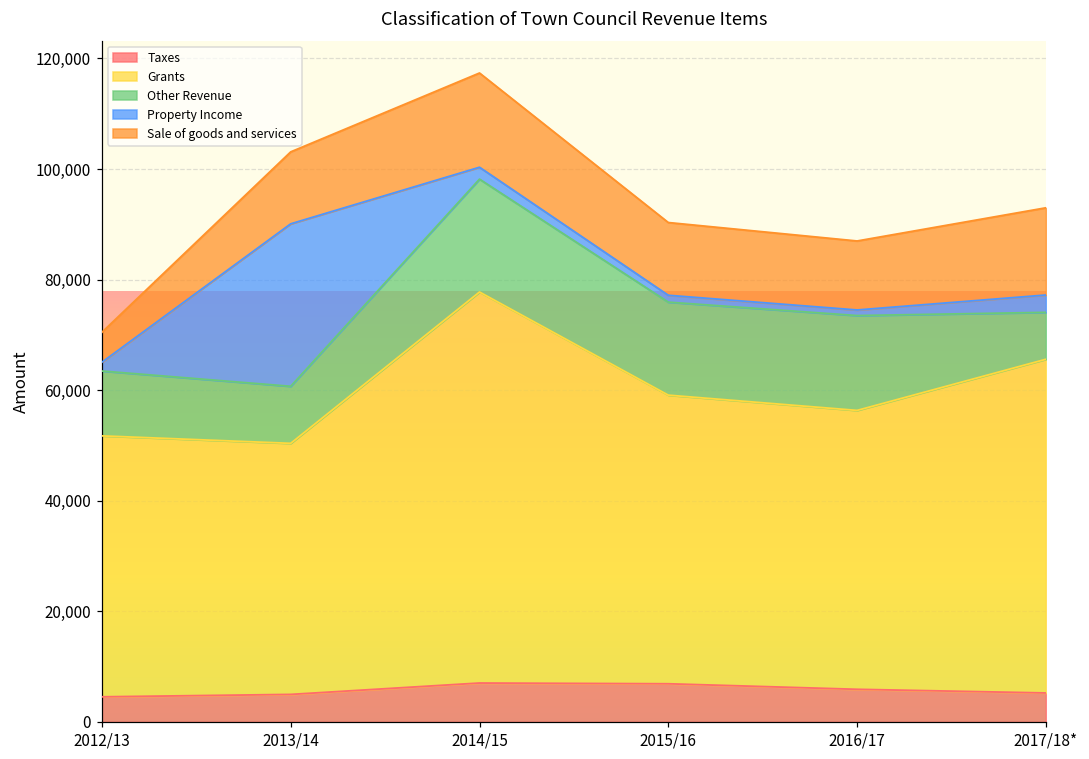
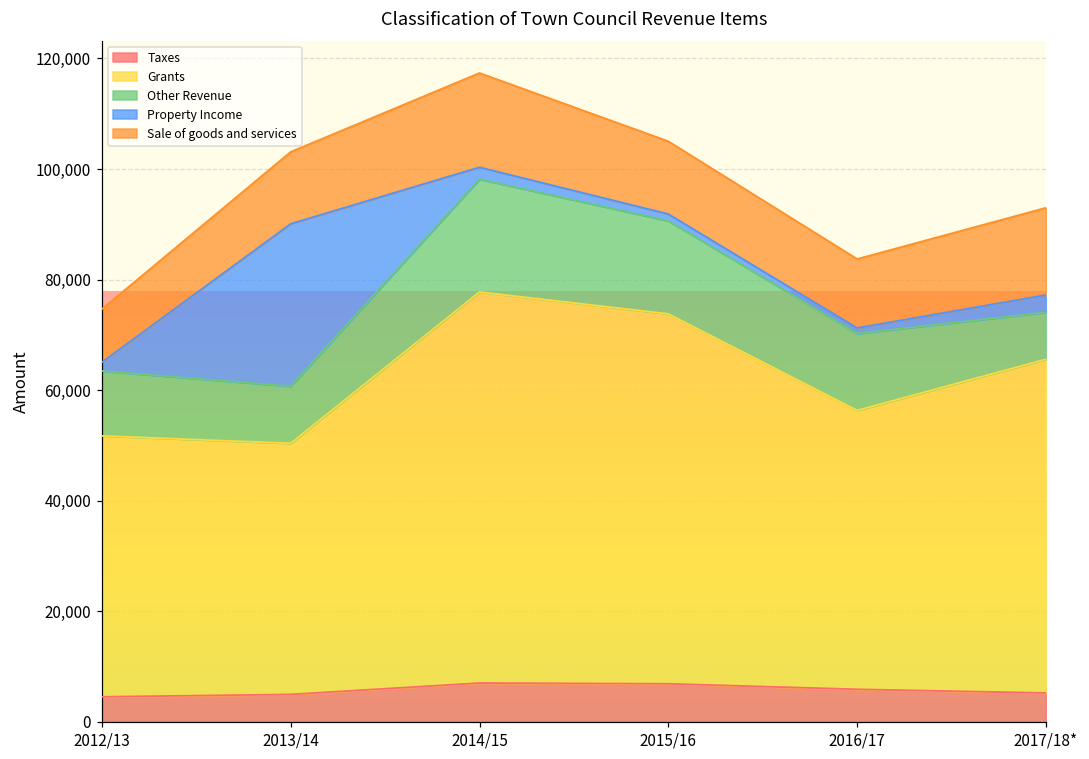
  {
    "Taxes": {
      "2012/13": "5,000",
      "2013/14": "5,000",
      "2014/15": "7,000",
      "2015/16": "7,000",
      "2016/17": "6,000",
      "2017/18*": "5,000"
    },
    "Grants": {
      "2012/13": "47,000",
      "2013/14": "45,000",
      "2014/15": "71,000",
-     "2015/16": "52,000",
+     "2015/16": "67,000",
      "2016/17": "50,000",
      "2017/18*": "60,000"
    },
    "Other Revenue": {
      "2012/13": "12,000",
      "2013/14": "10,000",
      "2014/15": "20,000",
      "2015/16": "17,000",
-     "2016/17": "17,000",
+     "2016/17": "14,000",
      "2017/18*": "8,000"
    },
    "Property Income": {
      "2012/13": "2,000",
      "2013/14": "29,000",
      "2014/15": "2,000",
      "2015/16": "1,000",
      "2016/17": "1,000",
      "2017/18*": "3,000"
    },
    "Sale of goods and services": {
-     "2012/13": "5,000",
+     "2012/13": "10,000",
      "2013/14": "13,000",
      "2014/15": "17,000",
      "2015/16": "13,000",
      "2016/17": "12,000",
      "2017/18*": "16,000"
    }
  }
